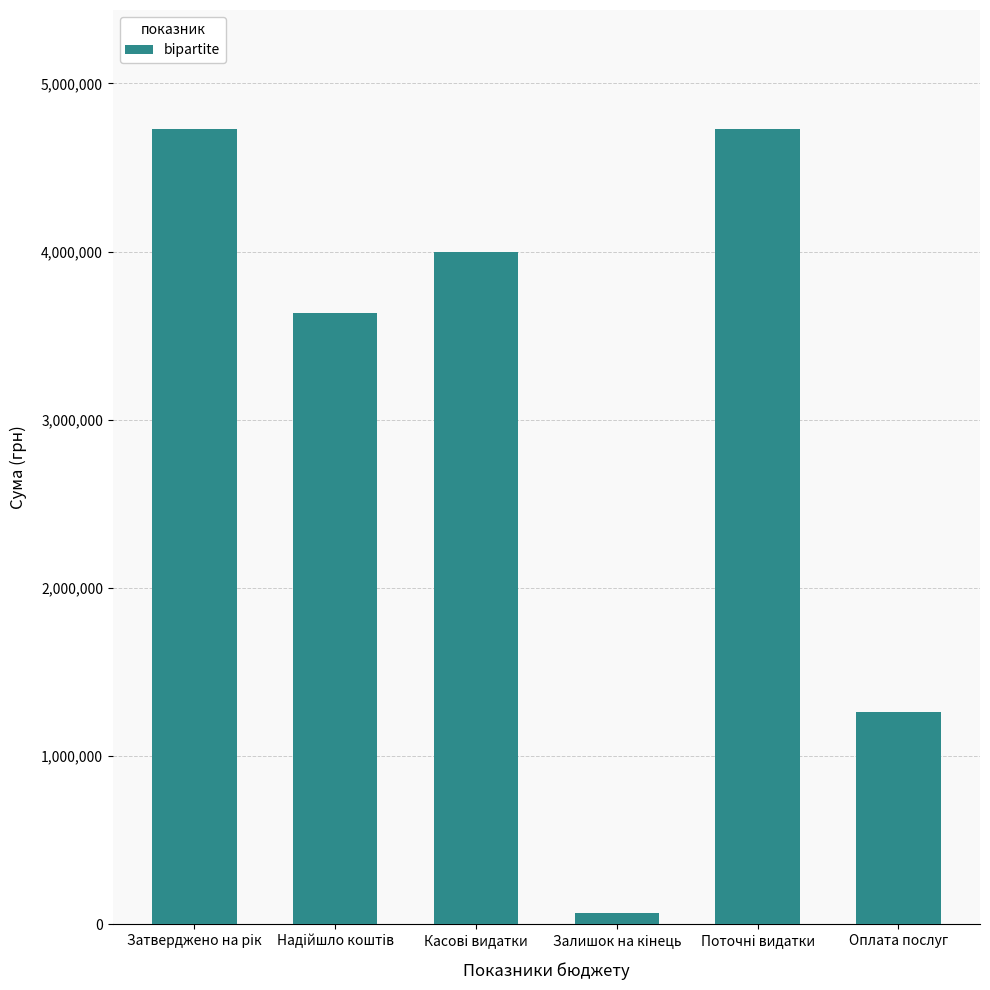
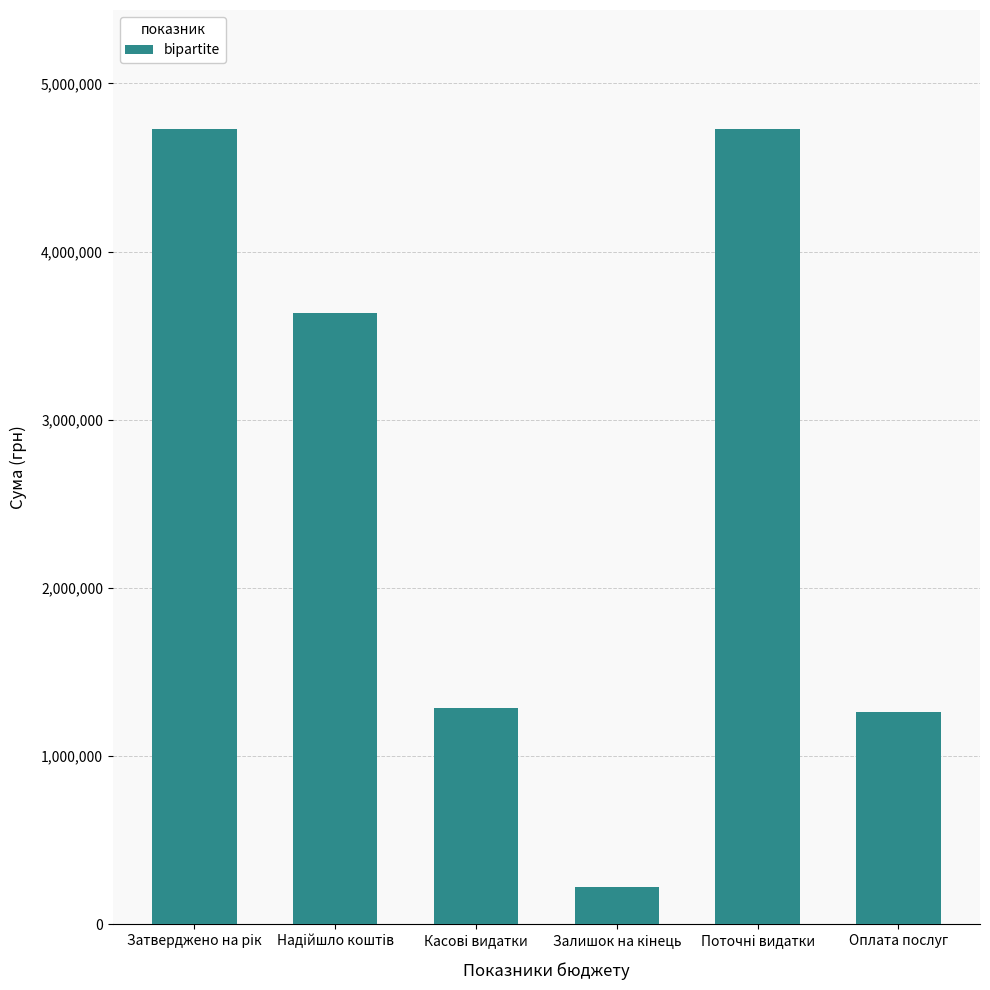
  {
    "Затверджено на рік": "4,730,000",
    "Надійшло коштів": "3,630,000",
-   "Касові видатки": "3,990,000",
-   "Залишок на кінець": "60,000",
+   "Касові видатки": "1,290,000",
+   "Залишок на кінець": "220,000",
    "Поточні видатки": "4,730,000",
    "Оплата послуг": "1,270,000"
  }
